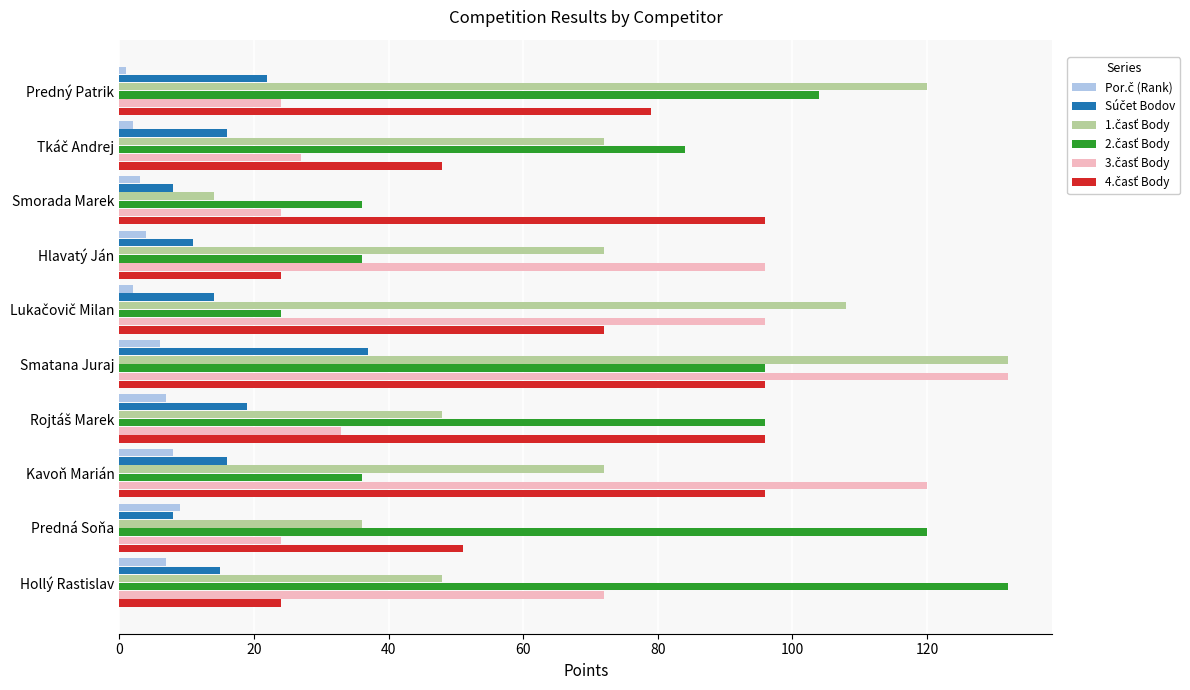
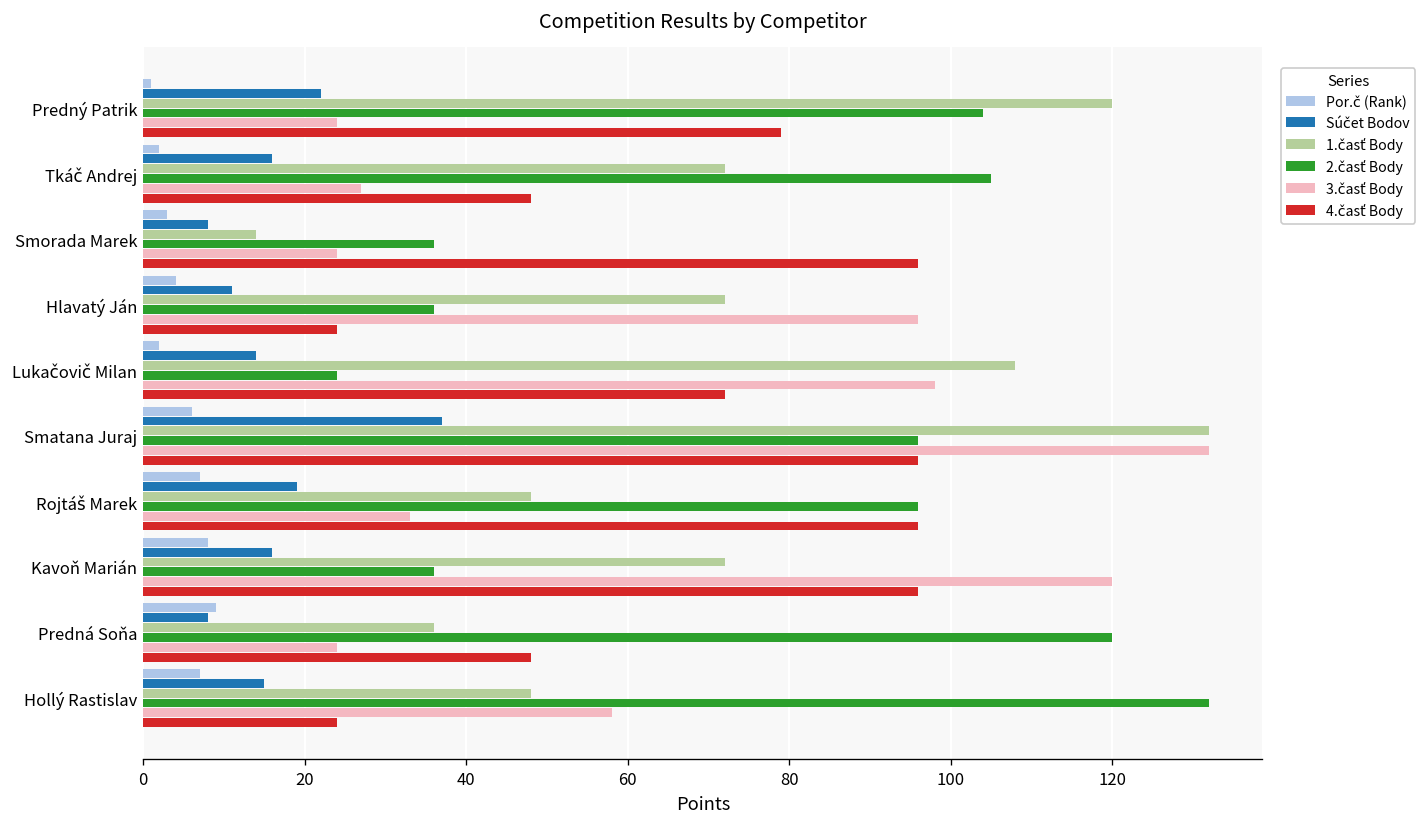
  {
    "Por.č (Rank)": {
      "Predný Patrik": 1,
      "Tkáč Andrej": 2,
      "Smorada Marek": 3,
      "Hlavatý Ján": 4,
      "Lukačovič Milan": 2,
      "Smatana Juraj": 6,
      "Rojtáš Marek": 7,
      "Kavoň Marián": 8,
      "Predná Soňa": 9,
      "Hollý Rastislav": 7
    },
    "Súčet Bodov": {
      "Predný Patrik": 22,
      "Tkáč Andrej": 16,
      "Smorada Marek": 8,
      "Hlavatý Ján": 11,
      "Lukačovič Milan": 14,
      "Smatana Juraj": 37,
      "Rojtáš Marek": 19,
      "Kavoň Marián": 16,
      "Predná Soňa": 8,
      "Hollý Rastislav": 15
    },
    "1.časť Body": {
      "Predný Patrik": 120,
      "Tkáč Andrej": 72,
      "Smorada Marek": 14,
      "Hlavatý Ján": 72,
      "Lukačovič Milan": 108,
      "Smatana Juraj": 132,
      "Rojtáš Marek": 48,
      "Kavoň Marián": 72,
      "Predná Soňa": 36,
      "Hollý Rastislav": 48
    },
    "2.časť Body": {
      "Predný Patrik": 104,
-     "Tkáč Andrej": 84,
+     "Tkáč Andrej": 105,
      "Smorada Marek": 36,
      "Hlavatý Ján": 36,
      "Lukačovič Milan": 24,
      "Smatana Juraj": 96,
      "Rojtáš Marek": 96,
      "Kavoň Marián": 36,
      "Predná Soňa": 120,
      "Hollý Rastislav": 132
    },
    "3.časť Body": {
      "Predný Patrik": 24,
      "Tkáč Andrej": 27,
      "Smorada Marek": 24,
      "Hlavatý Ján": 96,
-     "Lukačovič Milan": 96,
+     "Lukačovič Milan": 98,
      "Smatana Juraj": 132,
      "Rojtáš Marek": 33,
      "Kavoň Marián": 120,
      "Predná Soňa": 24,
-     "Hollý Rastislav": 72
+     "Hollý Rastislav": 58
    },
    "4.časť Body": {
      "Predný Patrik": 79,
      "Tkáč Andrej": 48,
      "Smorada Marek": 96,
      "Hlavatý Ján": 24,
      "Lukačovič Milan": 72,
      "Smatana Juraj": 96,
      "Rojtáš Marek": 96,
      "Kavoň Marián": 96,
-     "Predná Soňa": 51,
+     "Predná Soňa": 48,
      "Hollý Rastislav": 24
    }
  }
